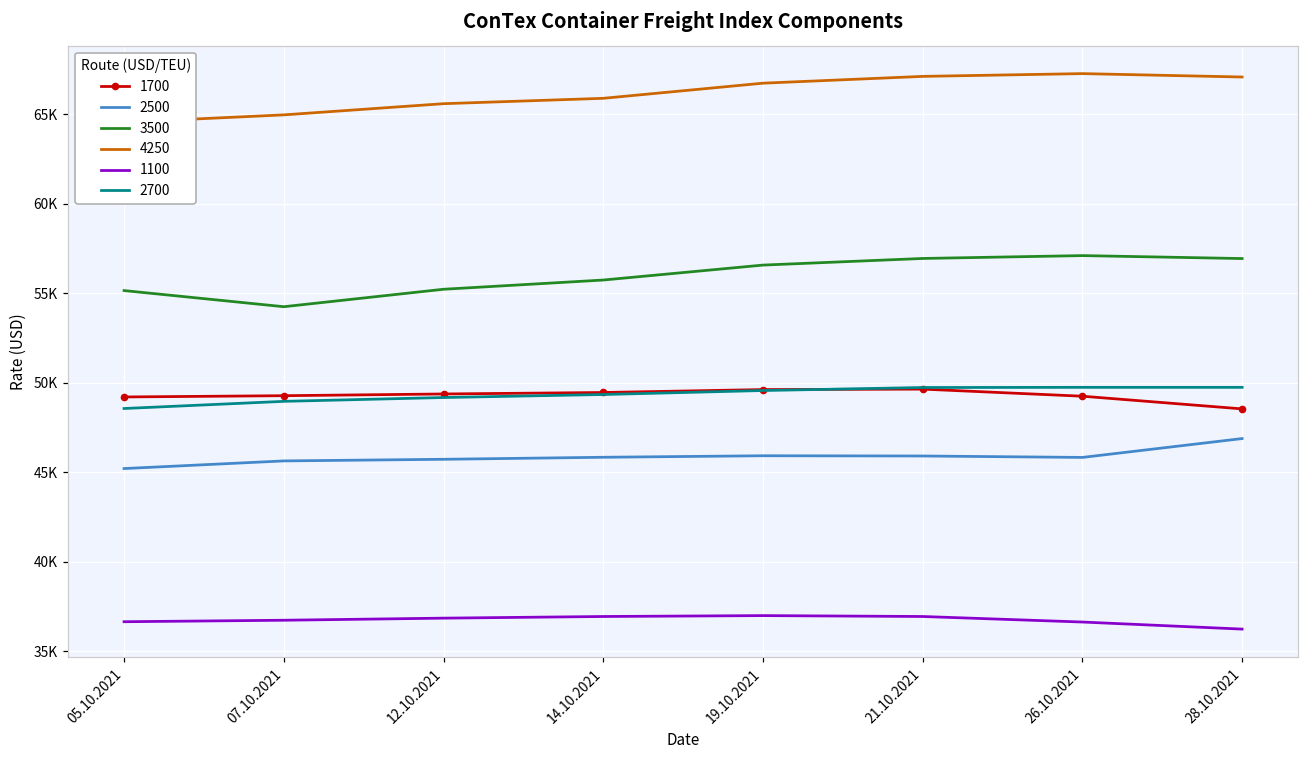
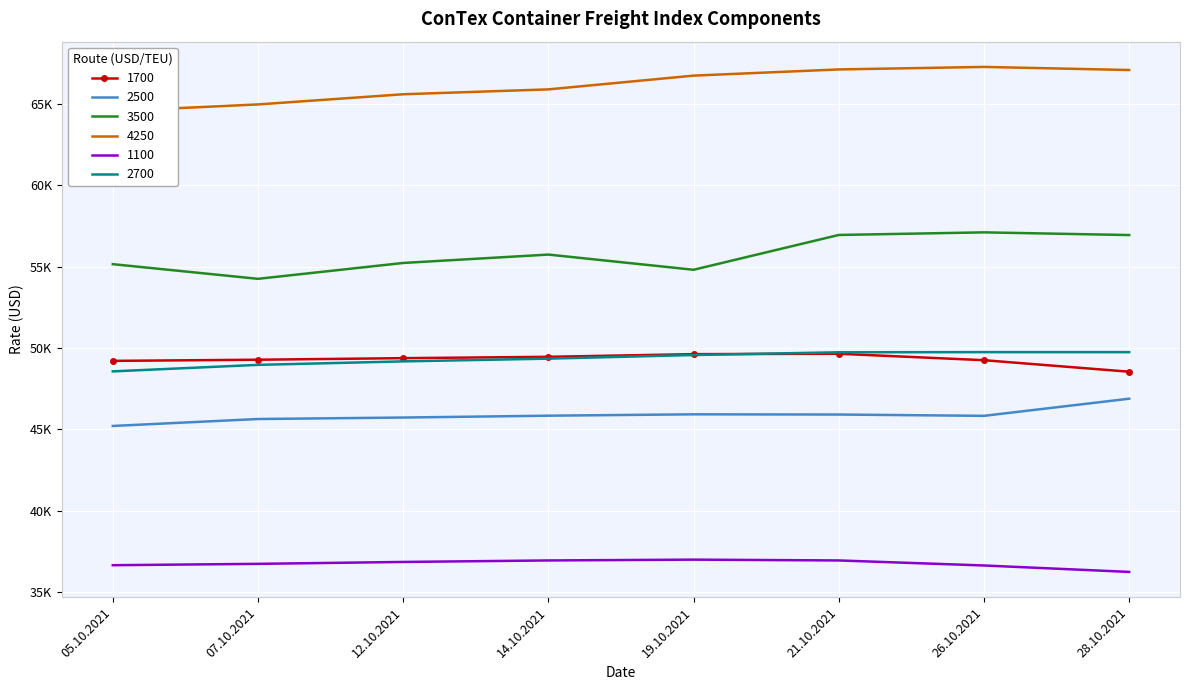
  {
    "1700": {
      "05.10.2021": 49200,
      "07.10.2021": 49300,
      "12.10.2021": 49400,
      "26.10.2021": 49200,
      "28.10.2021": 48500
    },
    "2500": {
      "05.10.2021": 45200,
      "07.10.2021": 45600,
      "12.10.2021": 45700,
      "14.10.2021": 45800,
      "19.10.2021": 45900,
      "21.10.2021": 45900,
      "26.10.2021": 45800,
      "28.10.2021": 46900
    },
    "3500": {
      "05.10.2021": 55100,
      "07.10.2021": 54200,
      "12.10.2021": 55200,
      "14.10.2021": 55700,
-     "19.10.2021": 56600,
+     "19.10.2021": 54800,
      "21.10.2021": 56900,
      "26.10.2021": 57100,
      "28.10.2021": 56900
    },
    "4250": {
      "07.10.2021": 65000,
      "12.10.2021": 65600,
      "14.10.2021": 65900,
      "19.10.2021": 66700,
      "21.10.2021": 67100,
      "26.10.2021": 67300,
      "28.10.2021": 67100
    },
    "1100": {
      "05.10.2021": 36700,
      "07.10.2021": 36700,
      "12.10.2021": 36900,
      "14.10.2021": 36900,
      "19.10.2021": 37000,
      "21.10.2021": 36900,
      "26.10.2021": 36600,
      "28.10.2021": 36200
    },
    "2700": {
      "05.10.2021": 48600,
      "07.10.2021": 49000,
      "12.10.2021": 49200,
      "26.10.2021": 49700,
      "28.10.2021": 49700
    }
  }
